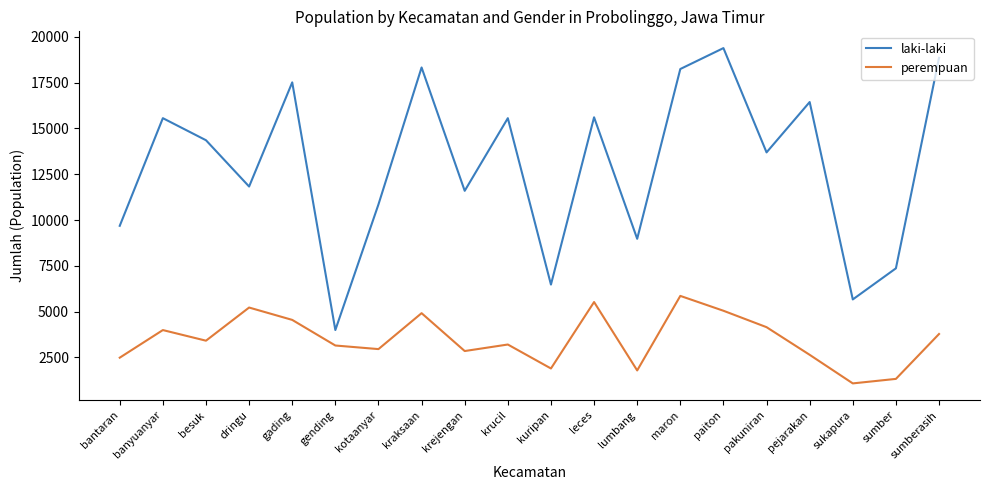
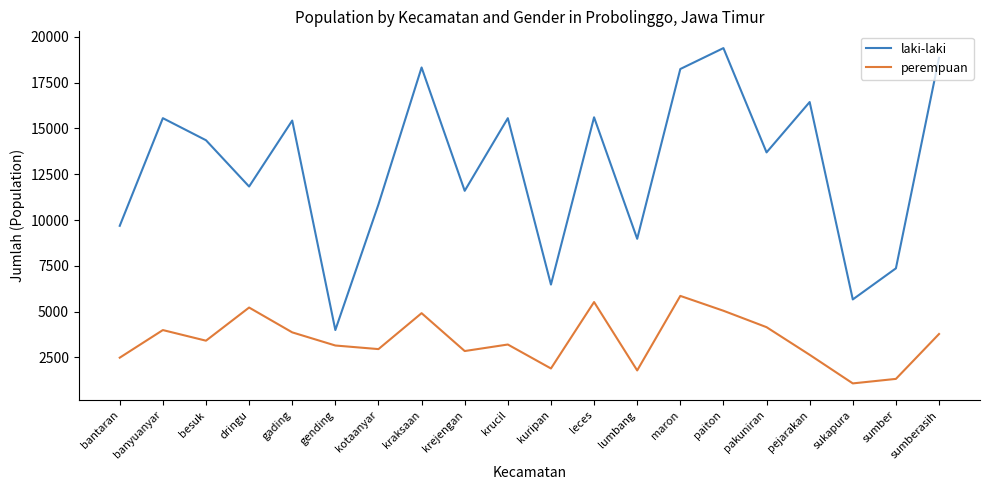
  {
    "laki-laki": {
      "bantaran": 9700,
      "banyuanyar": 15600,
      "besuk": 14400,
      "dringu": 11800,
-     "gading": 17500,
+     "gading": 15400,
      "gending": 4000,
      "kotaanyar": 10900,
      "kraksaan": 18300,
      "krejengan": 11600,
      "krucil": 15600,
      "kuripan": 6500,
      "leces": 15600,
      "lumbang": 9000,
      "maron": 18200,
      "paiton": 19400,
      "pakuniran": 13700,
      "pejarakan": 16400,
      "sukapura": 5700,
      "sumber": 7400
    },
    "perempuan": {
      "bantaran": 2500,
      "banyuanyar": 4000,
      "besuk": 3400,
      "dringu": 5200,
-     "gading": 4600,
+     "gading": 3900,
      "gending": 3200,
      "kotaanyar": 3000,
      "kraksaan": 4900,
      "krejengan": 2900,
      "krucil": 3200,
      "kuripan": 1900,
      "leces": 5500,
      "lumbang": 1800,
      "maron": 5900,
      "paiton": 5100,
      "pakuniran": 4200,
      "pejarakan": 2600,
      "sukapura": 1100,
      "sumber": 1300,
      "sumberasih": 3800
    }
  }
